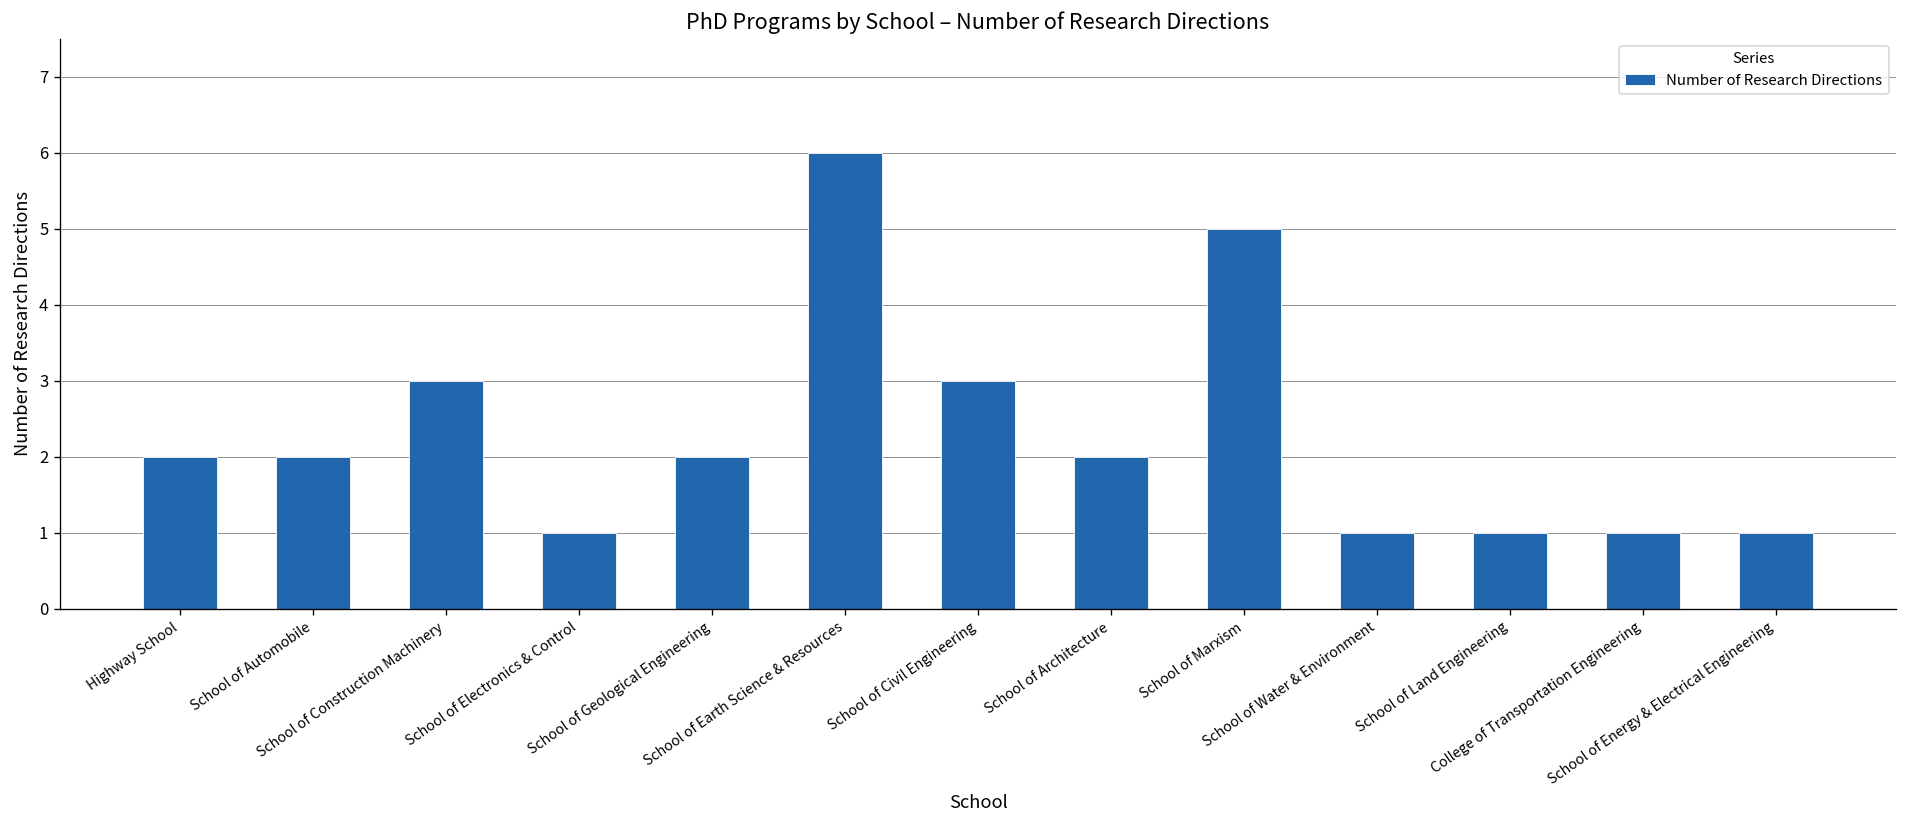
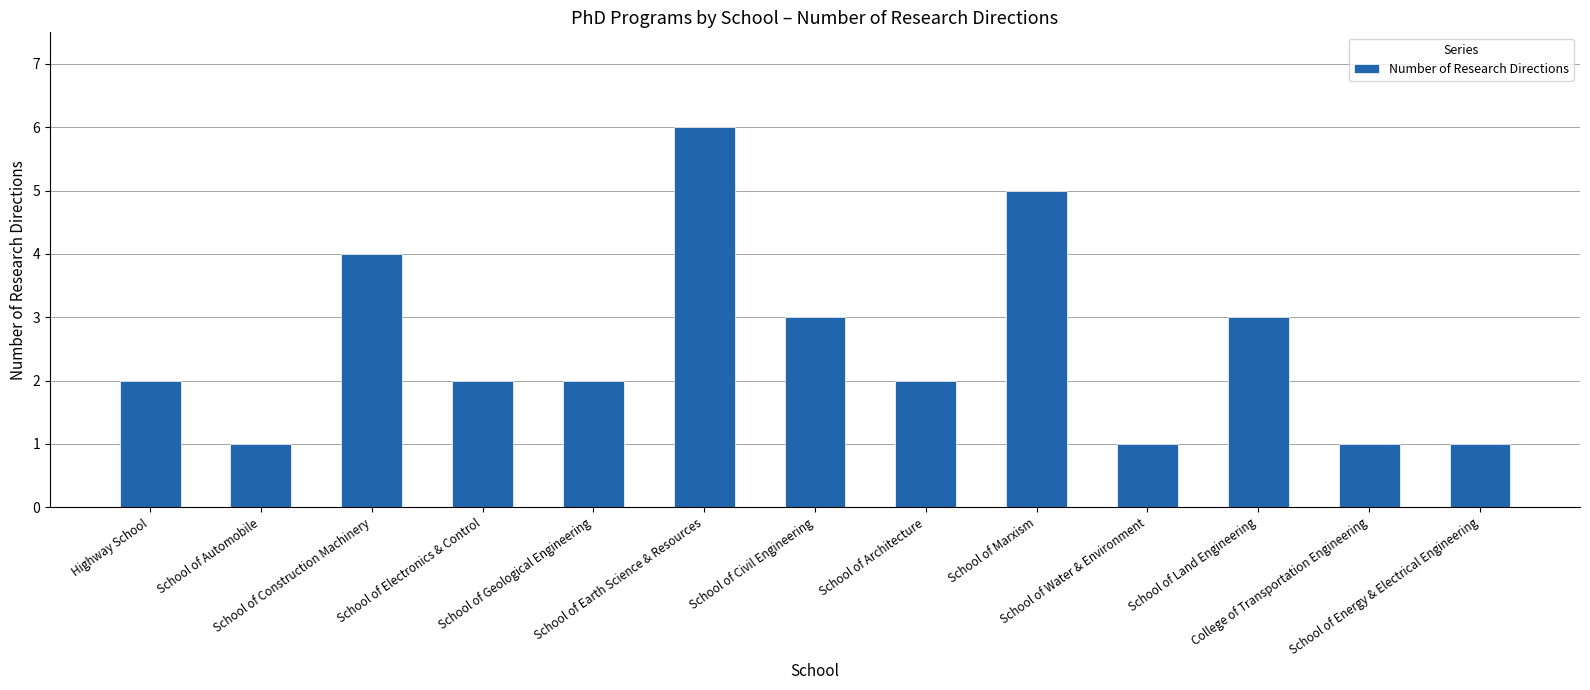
  {
    "Highway School": 2,
-   "School of Automobile": 2,
-   "School of Construction Machinery": 3,
-   "School of Electronics & Control": 1,
+   "School of Automobile": 1,
+   "School of Construction Machinery": 4,
+   "School of Electronics & Control": 2,
    "School of Geological Engineering": 2,
    "School of Earth Science & Resources": 6,
    "School of Civil Engineering": 3,
    "School of Architecture": 2,
    "School of Marxism": 5,
    "School of Water & Environment": 1,
-   "School of Land Engineering": 1,
+   "School of Land Engineering": 3,
    "College of Transportation Engineering": 1,
    "School of Energy & Electrical Engineering": 1
  }
